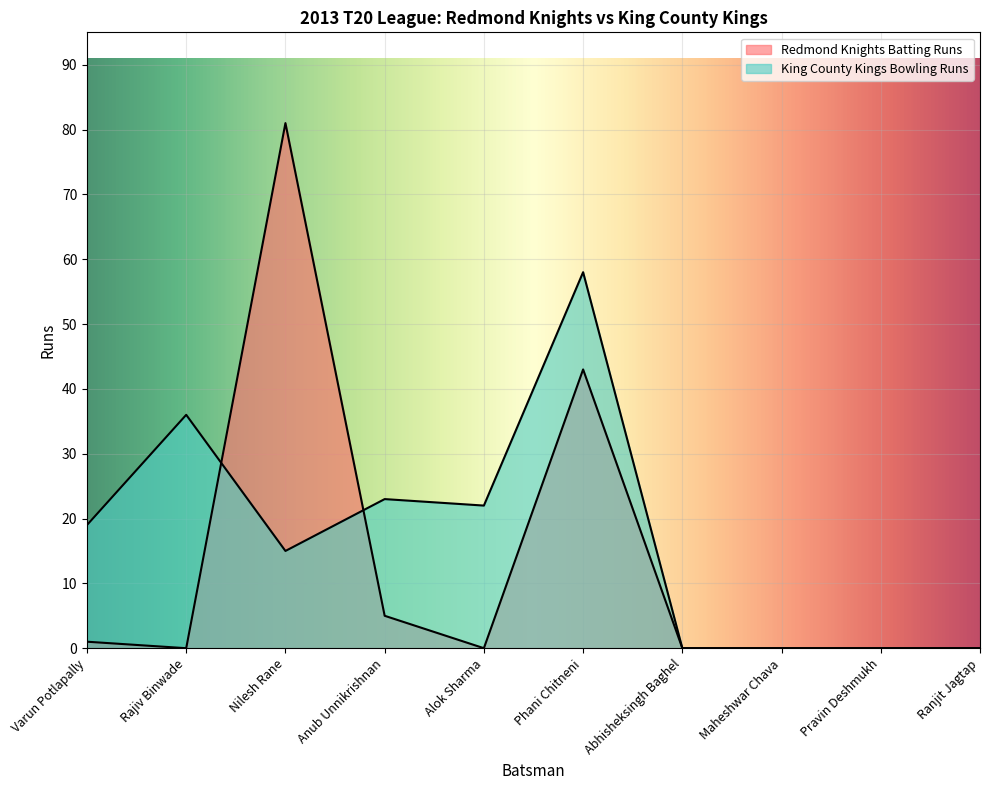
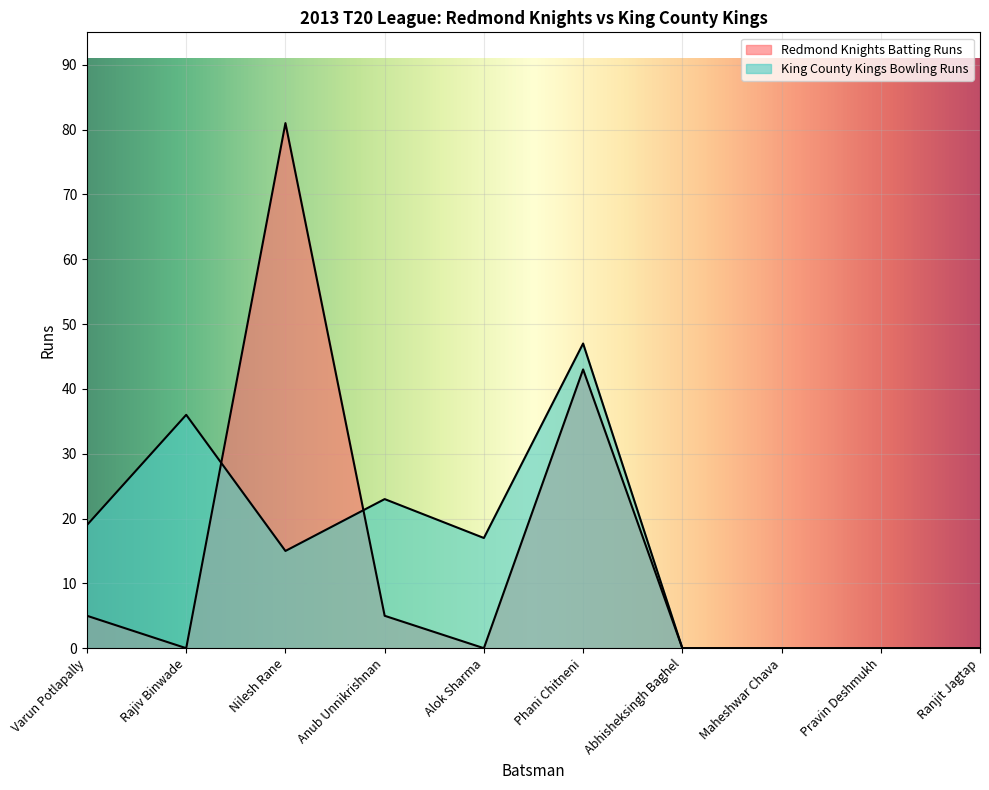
  {
    "Redmond Knights Batting Runs": {
-     "Varun Potlapally": 1,
+     "Varun Potlapally": 5,
      "Rajiv Binwade": 0,
      "Nilesh Rane": 81,
      "Anub Unnikrishnan": 5,
      "Alok Sharma": 0,
      "Phani Chitneni": 43
    },
    "King County Kings Bowling Runs": {
      "Varun Potlapally": 19,
      "Rajiv Binwade": 36,
      "Nilesh Rane": 15,
      "Anub Unnikrishnan": 23,
-     "Alok Sharma": 22,
-     "Phani Chitneni": 58
+     "Alok Sharma": 17,
+     "Phani Chitneni": 47
    }
  }
